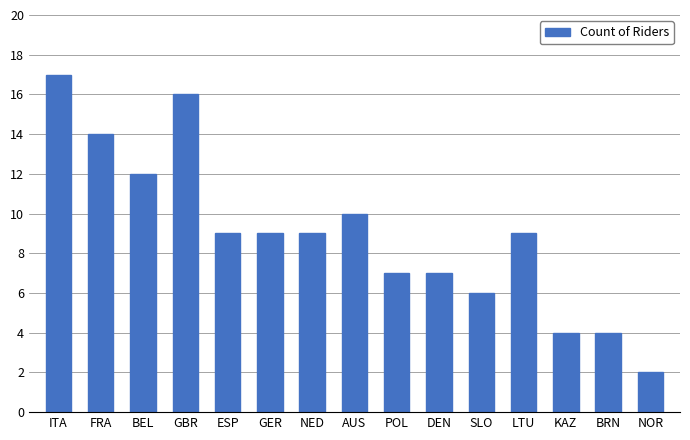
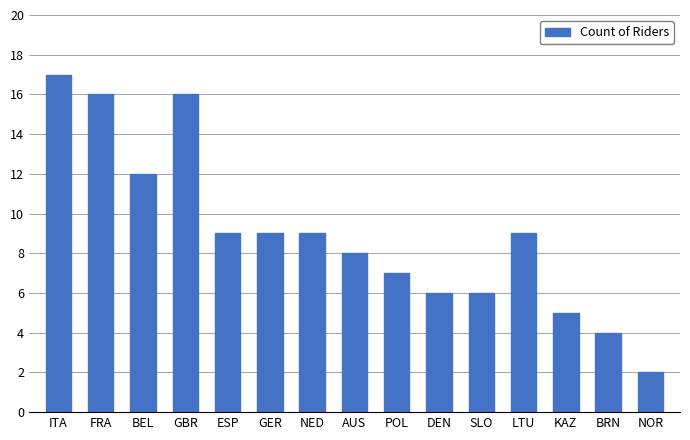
  {
    "ITA": 17,
-   "FRA": 14,
+   "FRA": 16,
    "BEL": 12,
    "GBR": 16,
    "ESP": 9,
    "GER": 9,
    "NED": 9,
-   "AUS": 10,
+   "AUS": 8,
    "POL": 7,
-   "DEN": 7,
+   "DEN": 6,
    "SLO": 6,
    "LTU": 9,
-   "KAZ": 4,
+   "KAZ": 5,
    "BRN": 4,
    "NOR": 2
  }
